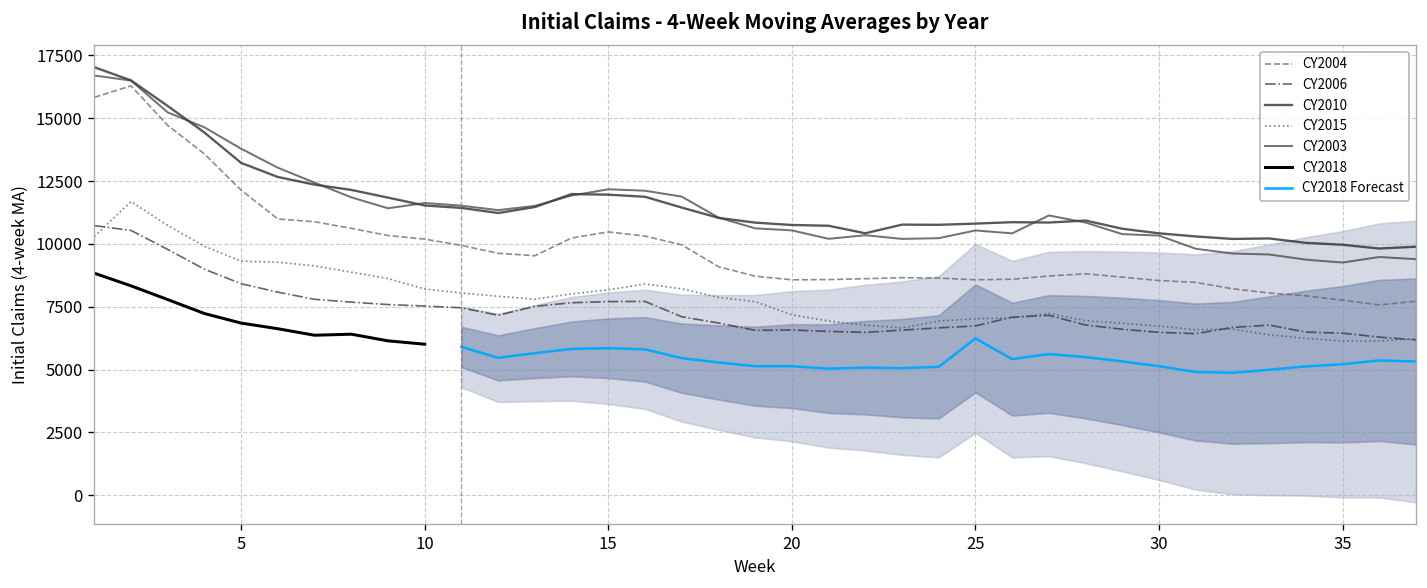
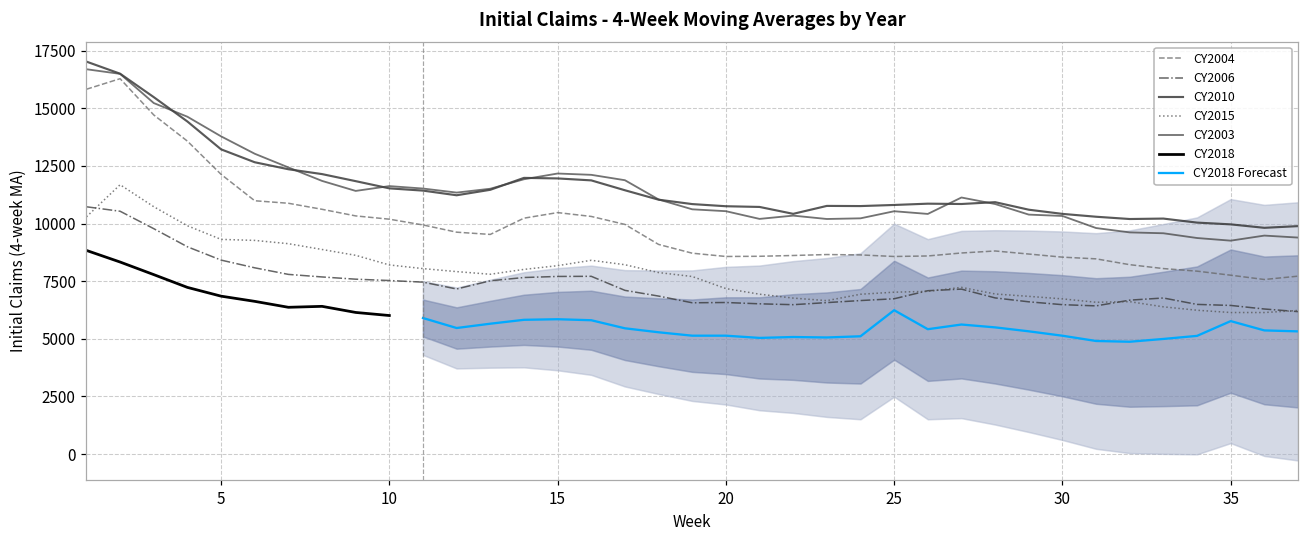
  {
    "CY2018 Forecast": {
      "15": 5800,
      "20": 5100,
      "25": 6200,
      "30": 5100,
-     "35": 5200
+     "35": 5800
    }
  }
